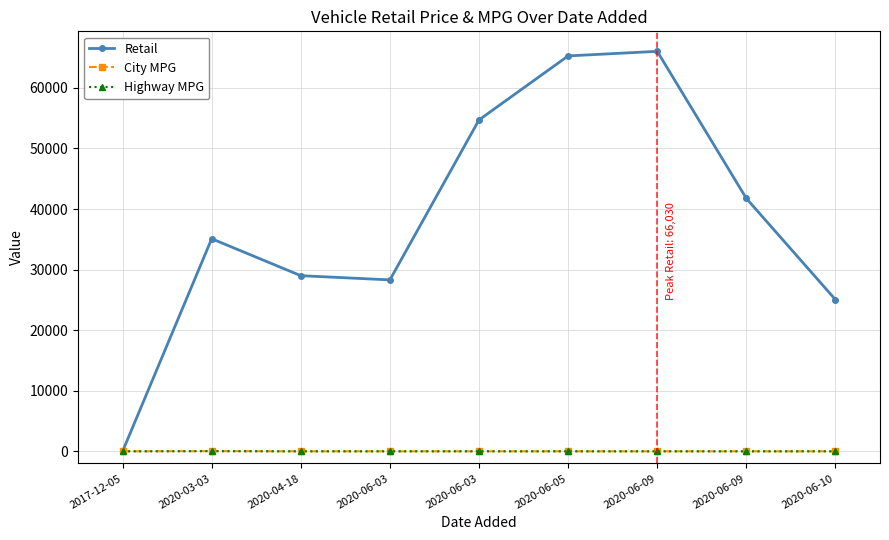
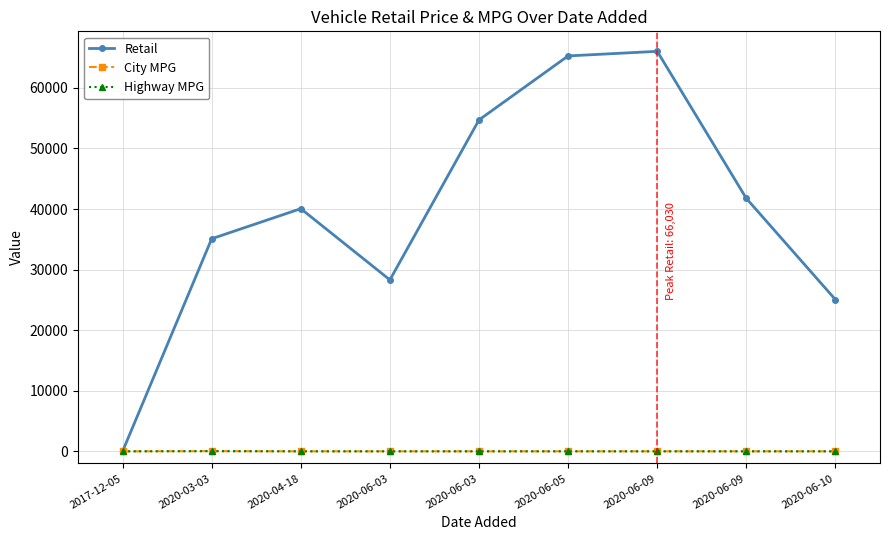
  {
    "Retail": {
      "2020-03-03": 35000,
-     "2020-04-18": 29000,
+     "2020-04-18": 40000,
      "2020-06-05": 65000,
      "2020-06-10": 25000
    },
    "Highway MPG": {
      "2020-03-03": 0,
      "2020-04-18": 0,
      "2020-06-05": 0,
      "2020-06-10": 0
    }
  }
